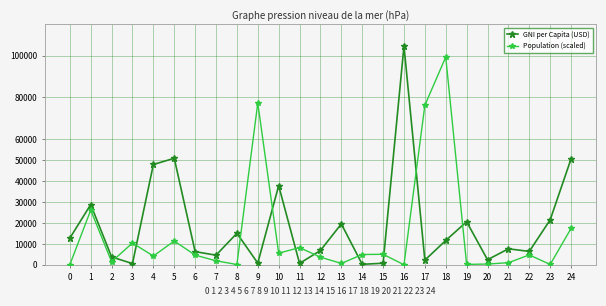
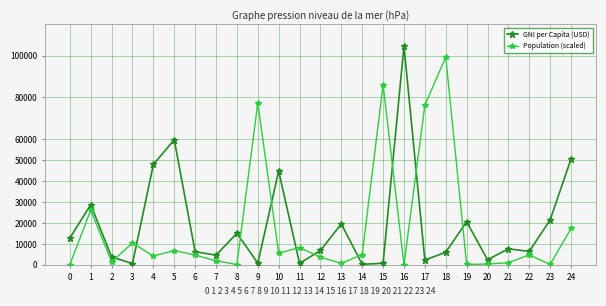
  {
    "GNI per Capita (USD)": {
      "0": 13000,
      "1": 29000,
      "2": 4000,
      "3": 1000,
      "4": 48000,
-     "5": 51000,
+     "5": 60000,
      "6": 6000,
      "7": 5000,
      "8": 15000,
      "9": 1000,
-     "10": 38000,
+     "10": 45000,
      "11": 1000,
      "12": 7000,
      "13": 20000,
      "14": 0,
      "15": 1000,
      "16": 105000,
      "17": 2000,
-     "18": 12000,
+     "18": 6000,
      "19": 21000,
      "20": 2000,
      "21": 8000,
      "22": 6000,
      "23": 22000,
      "24": 51000
    },
    "Population (scaled)": {
      "0": 0,
      "1": 26000,
      "2": 1000,
      "3": 10000,
      "4": 4000,
-     "5": 11000,
+     "5": 7000,
      "6": 5000,
      "7": 2000,
      "8": 0,
      "9": 77000,
      "10": 6000,
      "11": 8000,
      "12": 4000,
      "13": 1000,
      "14": 5000,
-     "15": 5000,
+     "15": 86000,
      "16": 0,
      "17": 76000,
      "18": 99000,
      "19": 0,
      "20": 0,
      "21": 1000,
      "22": 5000,
      "23": 0,
      "24": 17000
    }
  }
